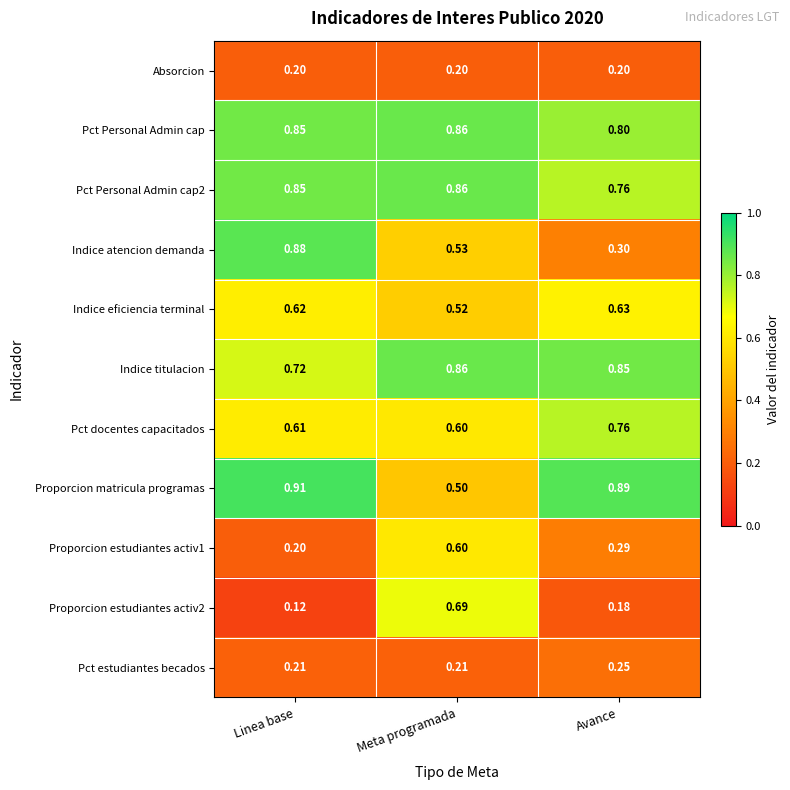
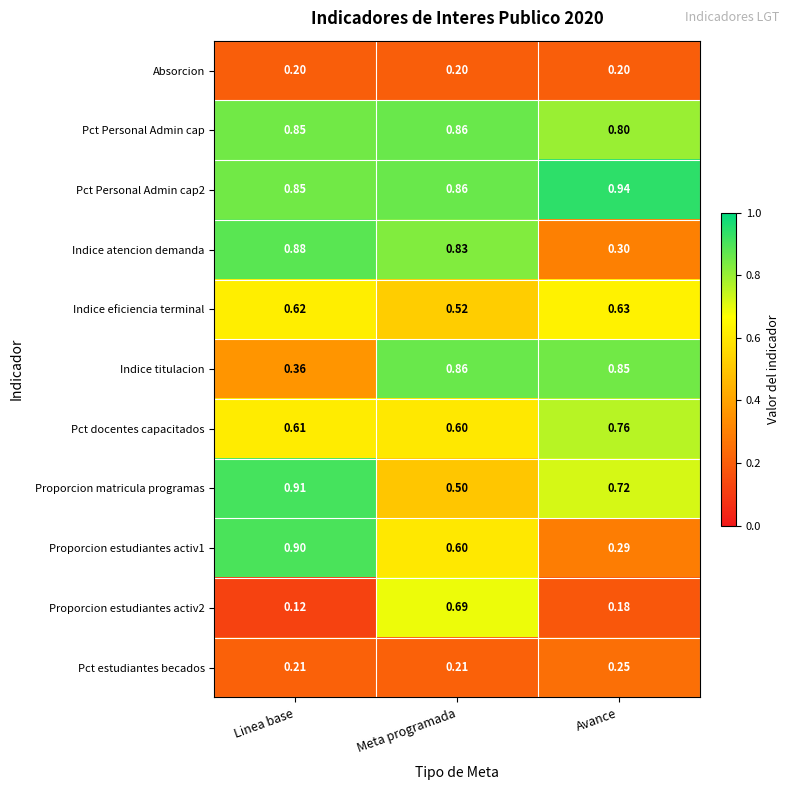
  {
    "Absorcion": {
      "Linea base": 0.20,
      "Meta programada": 0.20,
      "Avance": 0.20
    },
    "Pct Personal Admin cap": {
      "Linea base": 0.85,
      "Meta programada": 0.86,
      "Avance": 0.80
    },
    "Pct Personal Admin cap2": {
      "Linea base": 0.85,
      "Meta programada": 0.86,
-     "Avance": 0.76
+     "Avance": 0.94
    },
    "Indice atencion demanda": {
      "Linea base": 0.88,
-     "Meta programada": 0.53,
+     "Meta programada": 0.83,
      "Avance": 0.30
    },
    "Indice eficiencia terminal": {
      "Linea base": 0.62,
      "Meta programada": 0.52,
      "Avance": 0.63
    },
    "Indice titulacion": {
-     "Linea base": 0.72,
+     "Linea base": 0.36,
      "Meta programada": 0.86,
      "Avance": 0.85
    },
    "Pct docentes capacitados": {
      "Linea base": 0.61,
      "Meta programada": 0.60,
      "Avance": 0.76
    },
    "Proporcion matricula programas": {
      "Linea base": 0.91,
      "Meta programada": 0.50,
-     "Avance": 0.89
+     "Avance": 0.72
    },
    "Proporcion estudiantes activ1": {
-     "Linea base": 0.20,
+     "Linea base": 0.90,
      "Meta programada": 0.60,
      "Avance": 0.29
    },
    "Proporcion estudiantes activ2": {
      "Linea base": 0.12,
      "Meta programada": 0.69,
      "Avance": 0.18
    },
    "Pct estudiantes becados": {
      "Linea base": 0.21,
      "Meta programada": 0.21,
      "Avance": 0.25
    }
  }
